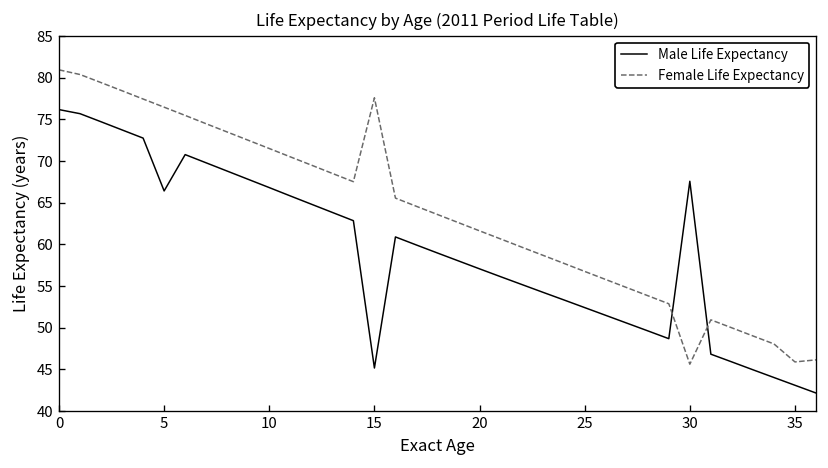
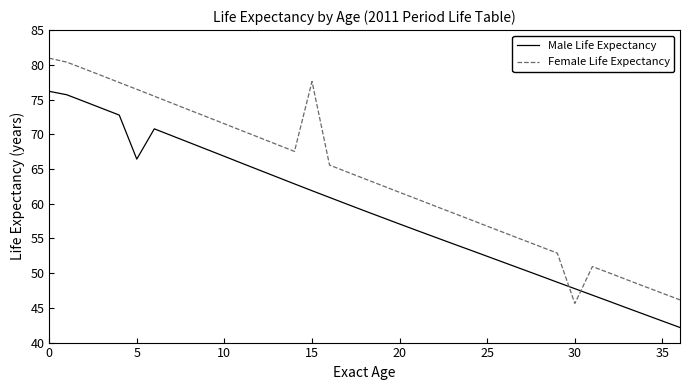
  {
    "Male Life Expectancy": {
      "0": 76,
      "5": 66,
      "10": 67,
-     "15": 45,
+     "15": 62,
      "20": 57,
      "25": 52,
-     "30": 68,
+     "30": 48,
      "35": 43
    },
    "Female Life Expectancy": {
      "0": 81,
      "5": 76,
      "10": 72,
      "15": 78,
      "20": 62,
      "25": 57,
      "30": 46,
-     "35": 46
+     "35": 47
    }
  }
